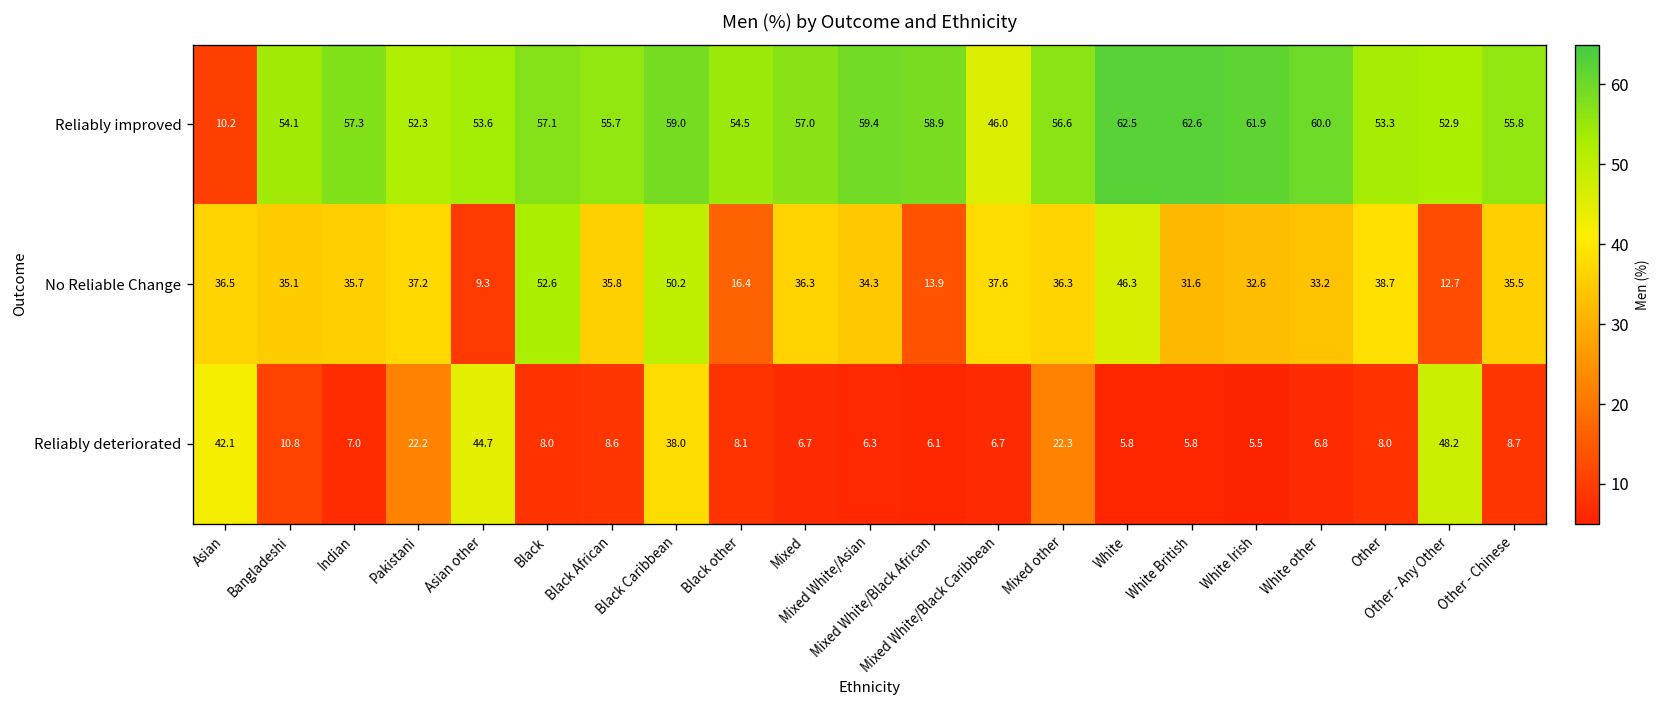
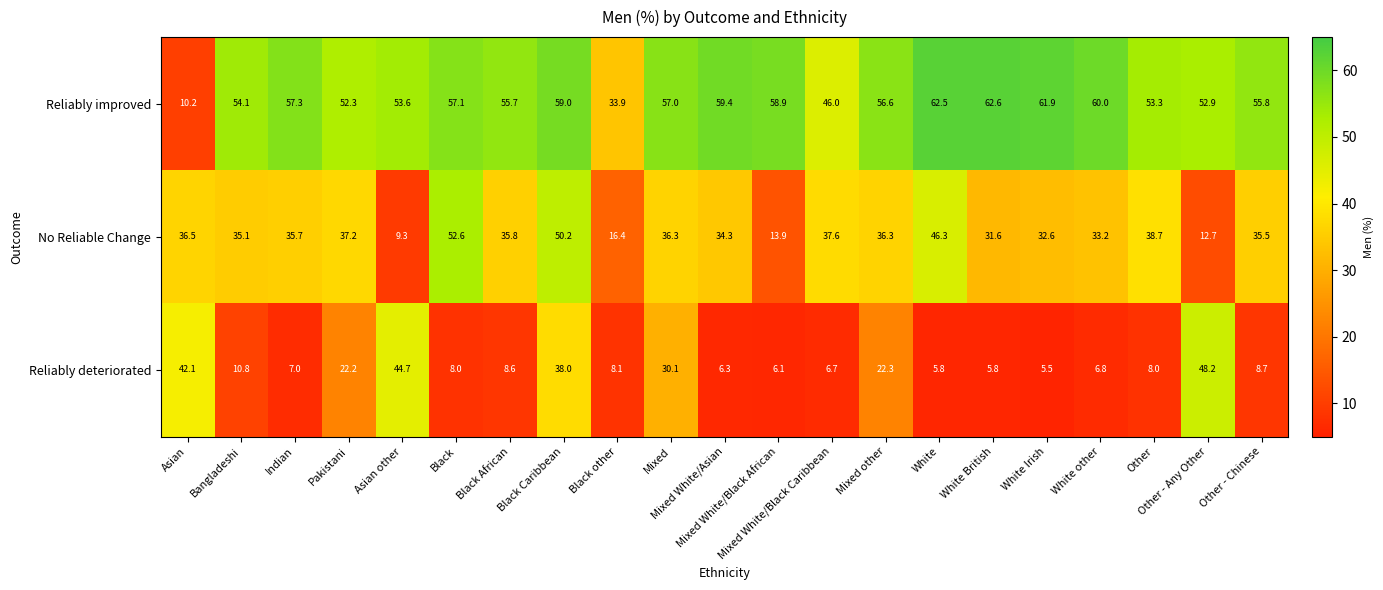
  {
    "Reliably improved": {
      "Asian": 10.2,
      "Bangladeshi": 54.1,
      "Indian": 57.3,
      "Pakistani": 52.3,
      "Asian other": 53.6,
      "Black": 57.1,
      "Black African": 55.7,
      "Black Caribbean": 59.0,
-     "Black other": 54.5,
+     "Black other": 33.9,
      "Mixed": 57.0,
      "Mixed White/Asian": 59.4,
      "Mixed White/Black African": 58.9,
      "Mixed White/Black Caribbean": 46.0,
      "Mixed other": 56.6,
      "White": 62.5,
      "White British": 62.6,
      "White Irish": 61.9,
      "White other": 60.0,
      "Other": 53.3,
      "Other - Any Other": 52.9,
      "Other - Chinese": 55.8
    },
    "No Reliable Change": {
      "Asian": 36.5,
      "Bangladeshi": 35.1,
      "Indian": 35.7,
      "Pakistani": 37.2,
      "Asian other": 9.3,
      "Black": 52.6,
      "Black African": 35.8,
      "Black Caribbean": 50.2,
      "Black other": 16.4,
      "Mixed": 36.3,
      "Mixed White/Asian": 34.3,
      "Mixed White/Black African": 13.9,
      "Mixed White/Black Caribbean": 37.6,
      "Mixed other": 36.3,
      "White": 46.3,
      "White British": 31.6,
      "White Irish": 32.6,
      "White other": 33.2,
      "Other": 38.7,
      "Other - Any Other": 12.7,
      "Other - Chinese": 35.5
    },
    "Reliably deteriorated": {
      "Asian": 42.1,
      "Bangladeshi": 10.8,
      "Indian": 7.0,
      "Pakistani": 22.2,
      "Asian other": 44.7,
      "Black": 8.0,
      "Black African": 8.6,
      "Black Caribbean": 38.0,
      "Black other": 8.1,
-     "Mixed": 6.7,
+     "Mixed": 30.1,
      "Mixed White/Asian": 6.3,
      "Mixed White/Black African": 6.1,
      "Mixed White/Black Caribbean": 6.7,
      "Mixed other": 22.3,
      "White": 5.8,
      "White British": 5.8,
      "White Irish": 5.5,
      "White other": 6.8,
      "Other": 8.0,
      "Other - Any Other": 48.2,
      "Other - Chinese": 8.7
    }
  }
